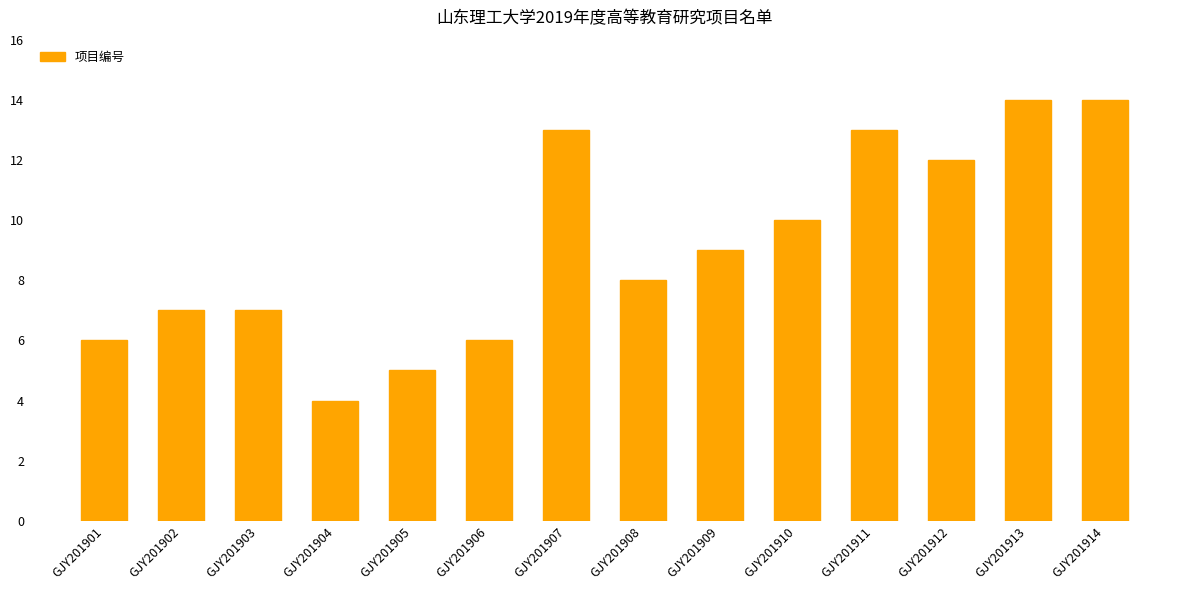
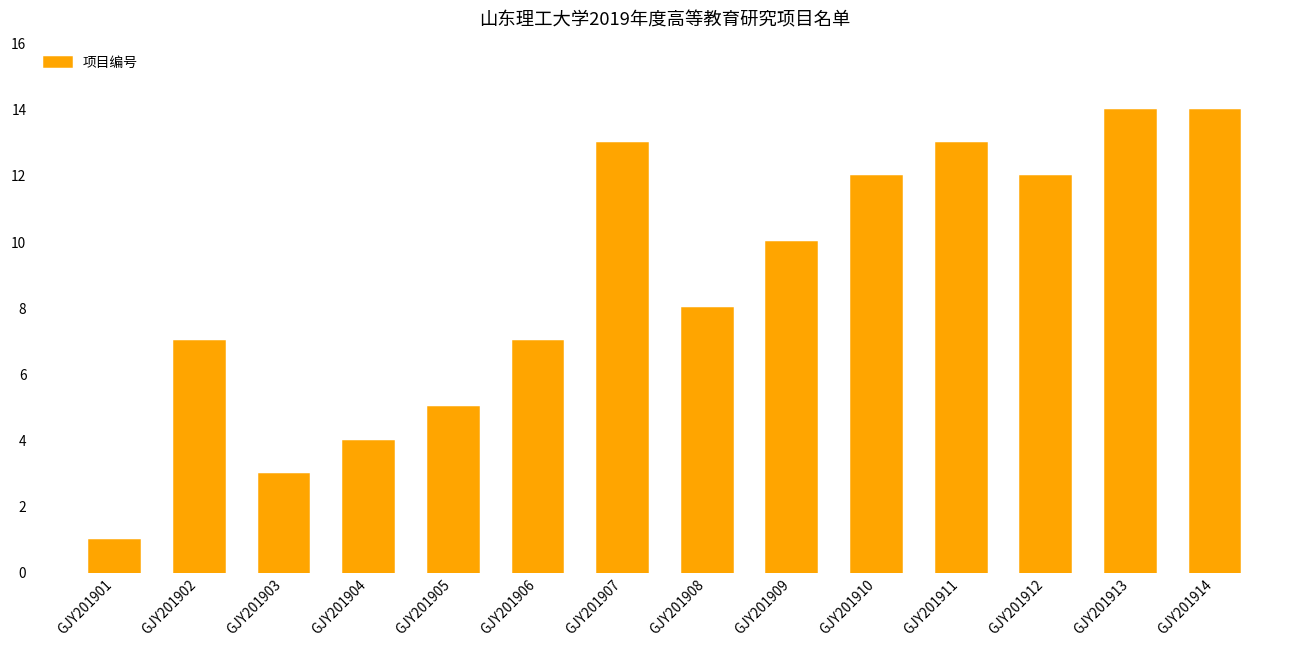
  {
-   "GJY201901": 6,
+   "GJY201901": 1,
    "GJY201902": 7,
-   "GJY201903": 7,
+   "GJY201903": 3,
    "GJY201904": 4,
    "GJY201905": 5,
-   "GJY201906": 6,
+   "GJY201906": 7,
    "GJY201907": 13,
    "GJY201908": 8,
-   "GJY201909": 9,
-   "GJY201910": 10,
+   "GJY201909": 10,
+   "GJY201910": 12,
    "GJY201911": 13,
    "GJY201912": 12,
    "GJY201913": 14,
    "GJY201914": 14
  }
